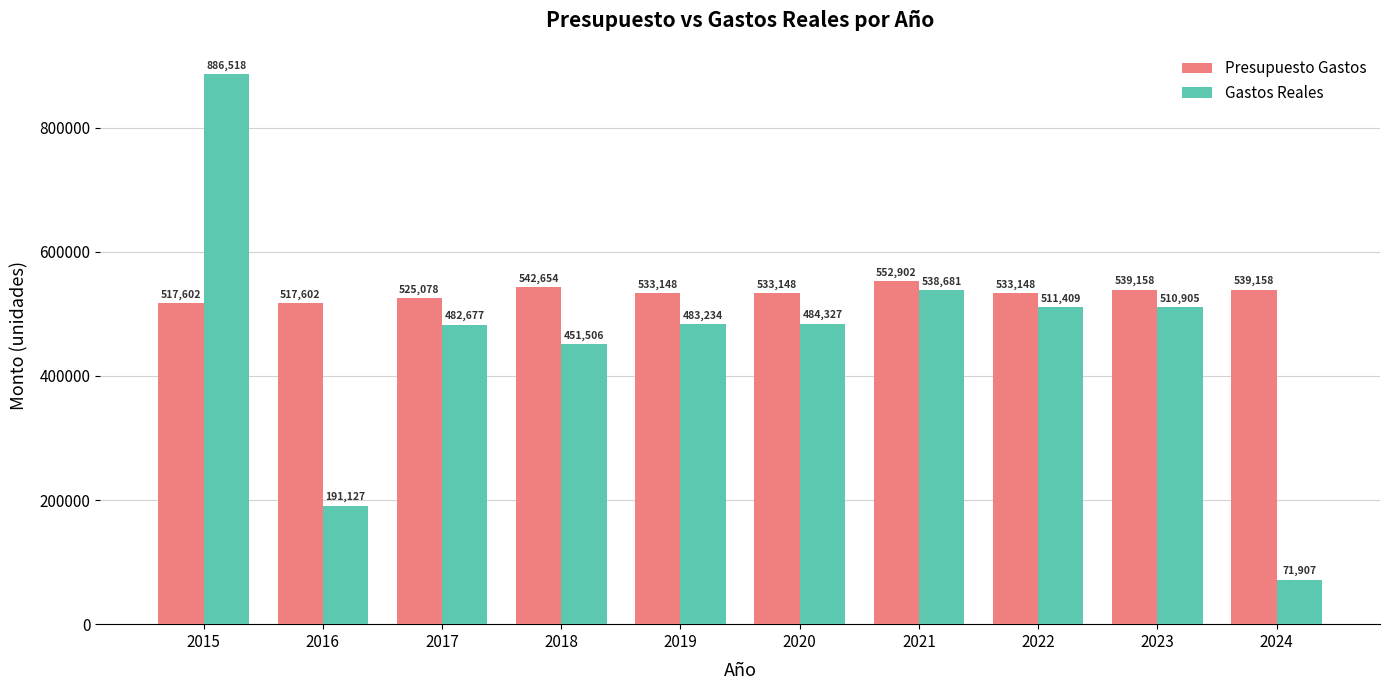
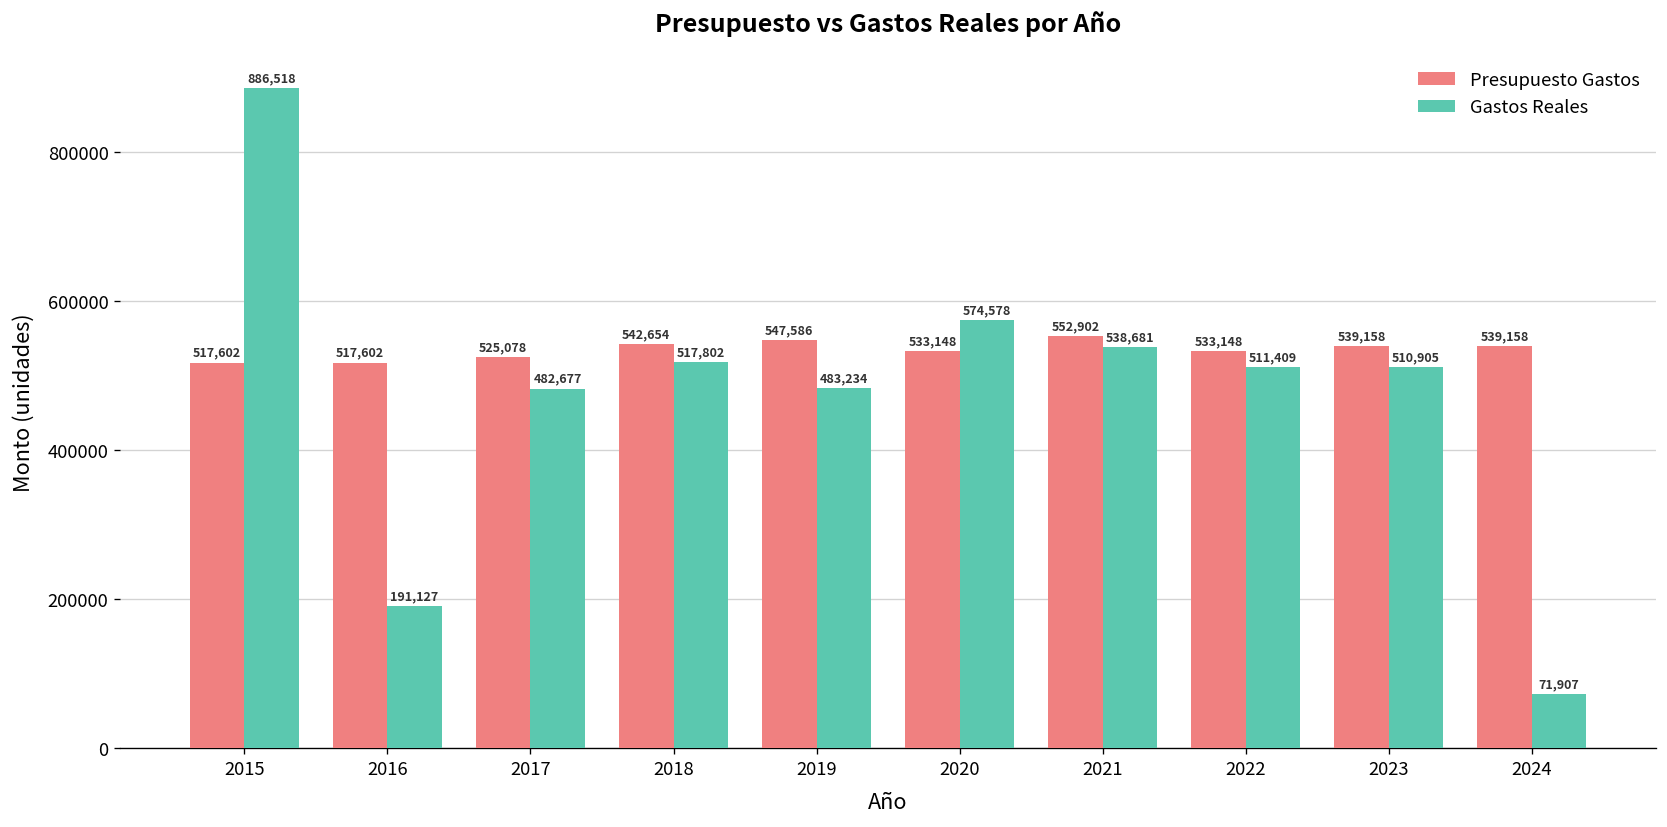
  {
    "Presupuesto Gastos": {
      "2015": "517,602",
      "2016": "517,602",
      "2017": "525,078",
      "2018": "542,654",
-     "2019": "533,148",
+     "2019": "547,586",
      "2020": "533,148",
      "2021": "552,902",
      "2022": "533,148",
      "2023": "539,158",
      "2024": "539,158"
    },
    "Gastos Reales": {
      "2015": "886,518",
      "2016": "191,127",
      "2017": "482,677",
-     "2018": "451,506",
+     "2018": "517,802",
      "2019": "483,234",
-     "2020": "484,327",
+     "2020": "574,578",
      "2021": "538,681",
      "2022": "511,409",
      "2023": "510,905",
      "2024": "71,907"
    }
  }
